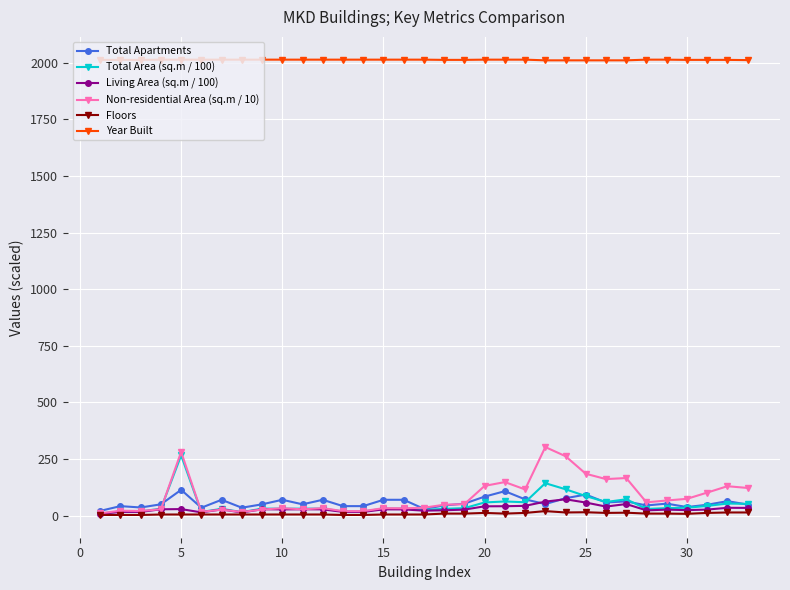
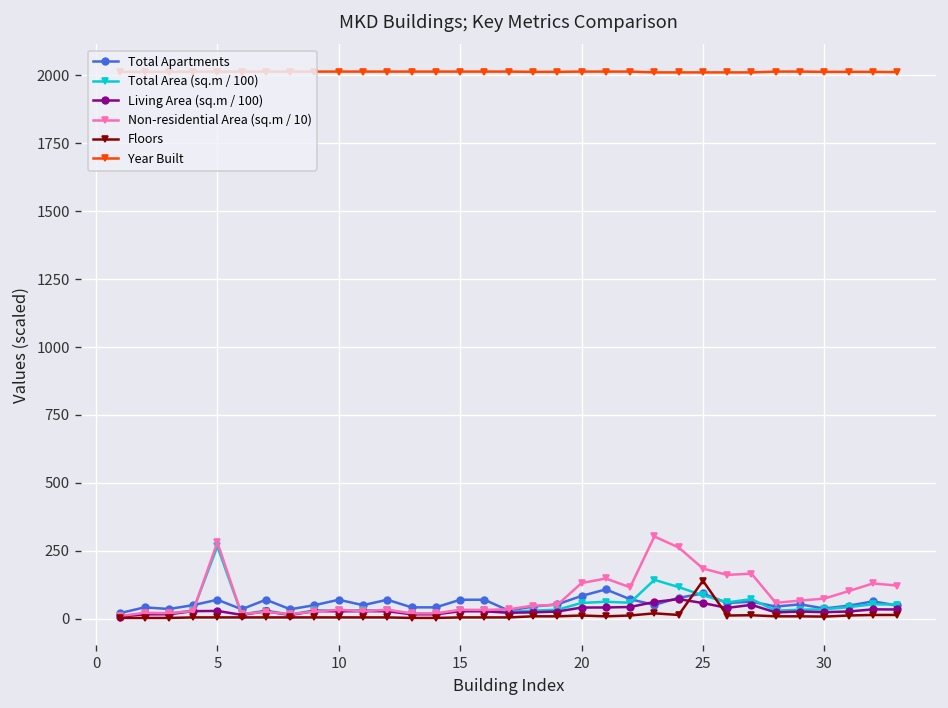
  {
    "Total Apartments": {
-     "5": 110,
+     "5": 70,
      "10": 70,
      "15": 70,
      "20": 80
    },
    "Total Area (sq.m / 100)": {
      "5": 270,
      "20": 60
    },
    "Living Area (sq.m / 100)": {
      "5": 30,
      "20": 40,
      "25": 60
    },
    "Non-residential Area (sq.m / 10)": {
      "5": 280,
      "20": 130,
      "25": 180,
      "30": 70
    },
    "Floors": {
      "5": 10,
      "10": 10,
      "15": 10,
      "20": 10,
-     "25": 20,
+     "25": 140,
      "30": 10
    },
    "Year Built": {
      "10": 2010,
      "15": 2010,
      "20": 2010,
      "25": 2010,
      "30": 2010
    }
  }
